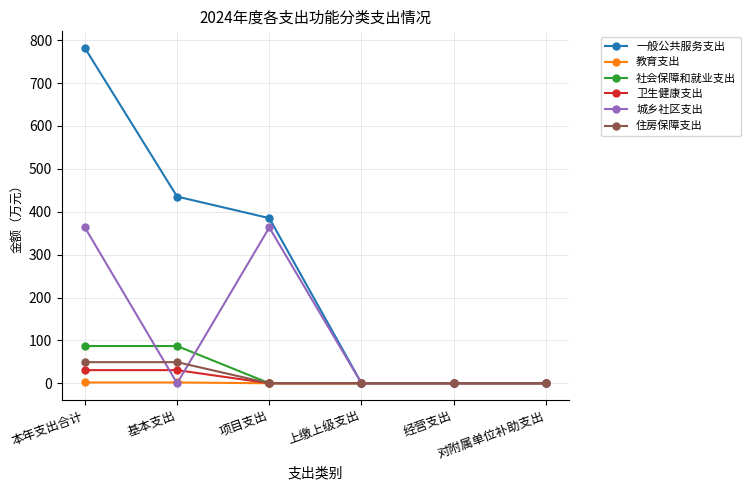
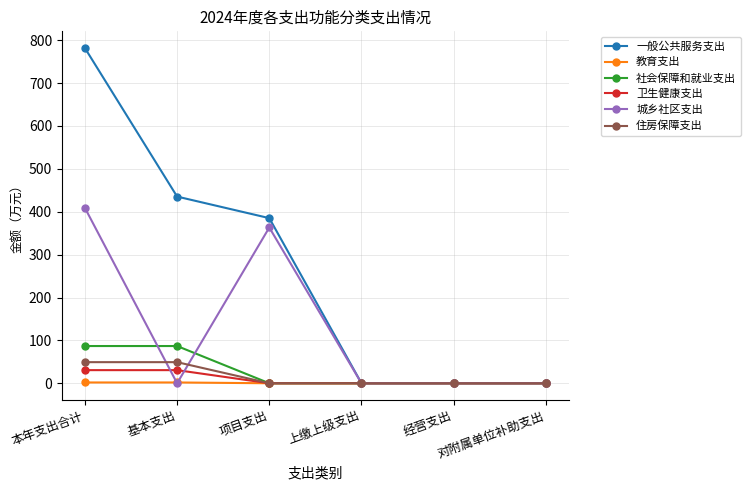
  {
    "一般公共服务支出": {
      "本年支出合计": 780,
      "基本支出": 440,
      "项目支出": 390
    },
    "教育支出": {
      "本年支出合计": 0
    },
    "社会保障和就业支出": {
      "本年支出合计": 90,
      "基本支出": 90
    },
    "卫生健康支出": {
      "本年支出合计": 30,
      "基本支出": 30
    },
    "城乡社区支出": {
-     "本年支出合计": 360,
+     "本年支出合计": 410,
      "项目支出": 360
    },
    "住房保障支出": {
      "本年支出合计": 50,
      "基本支出": 50
    }
  }
